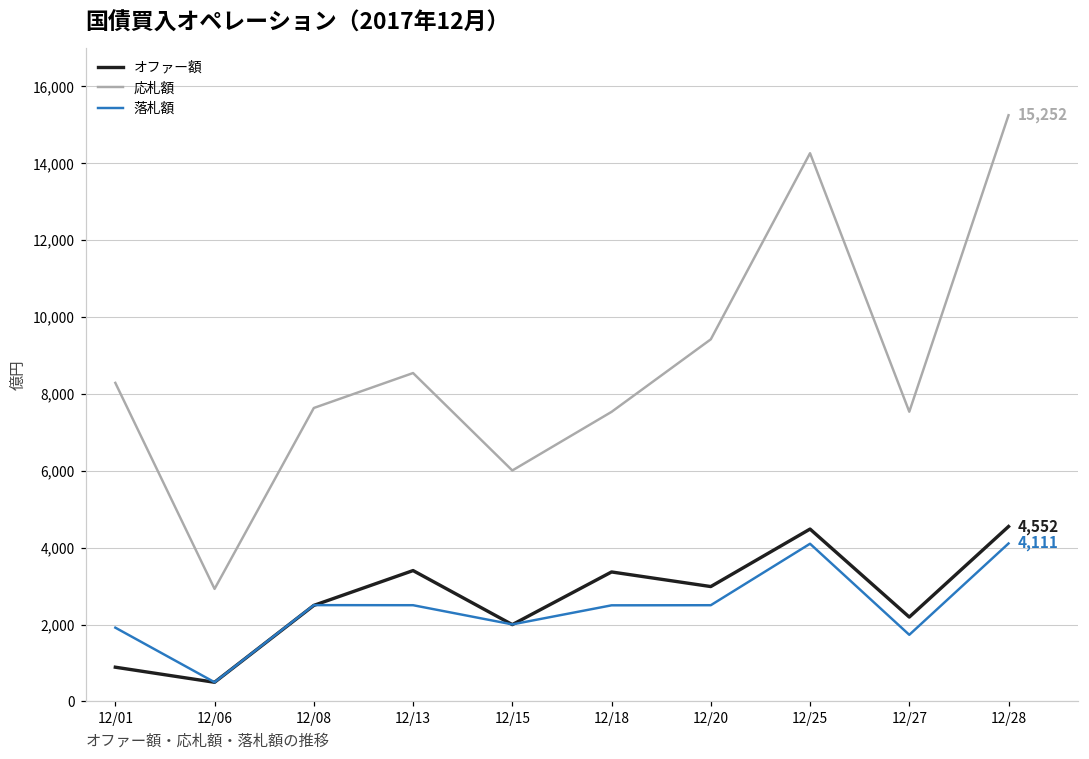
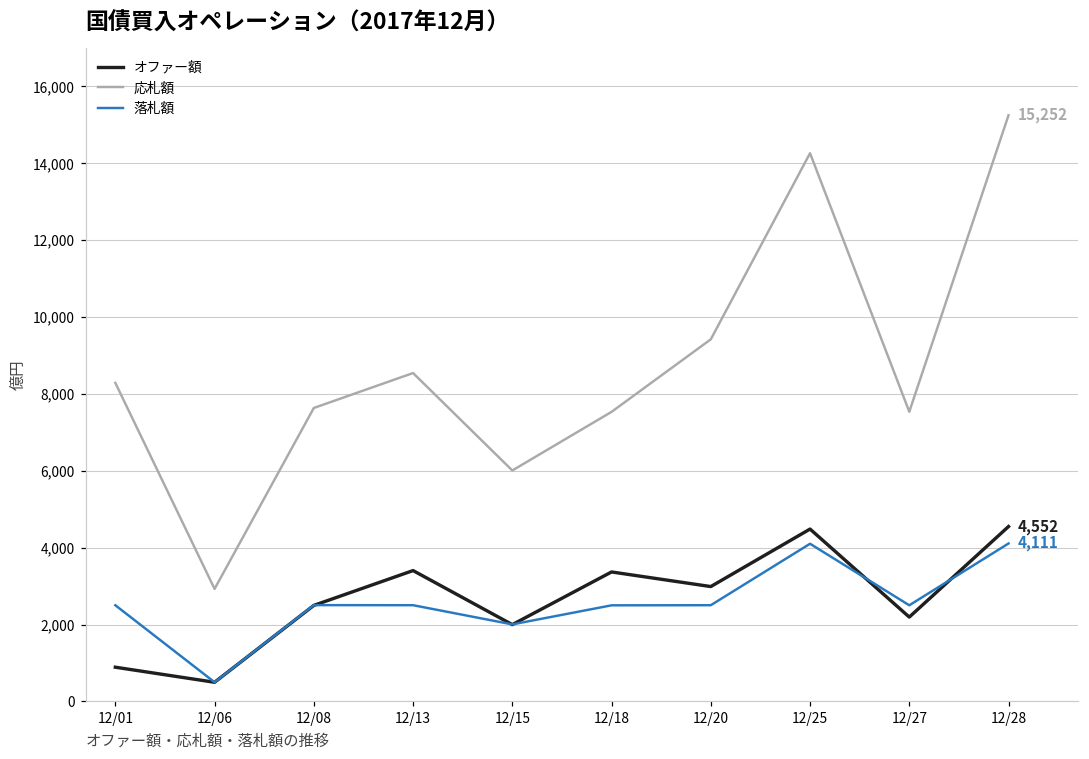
  {
    "オファー額": {
      "12/28": "4,552"
    },
    "応札額": {
      "12/28": "15,252"
    },
    "落札額": {
-     "12/01": "1,900",
+     "12/01": "2,500",
      "12/13": "2,500",
      "12/18": "2,500",
      "12/20": "2,500",
      "12/25": "4,100",
-     "12/27": "1,700"
+     "12/27": "2,500"
    }
  }
